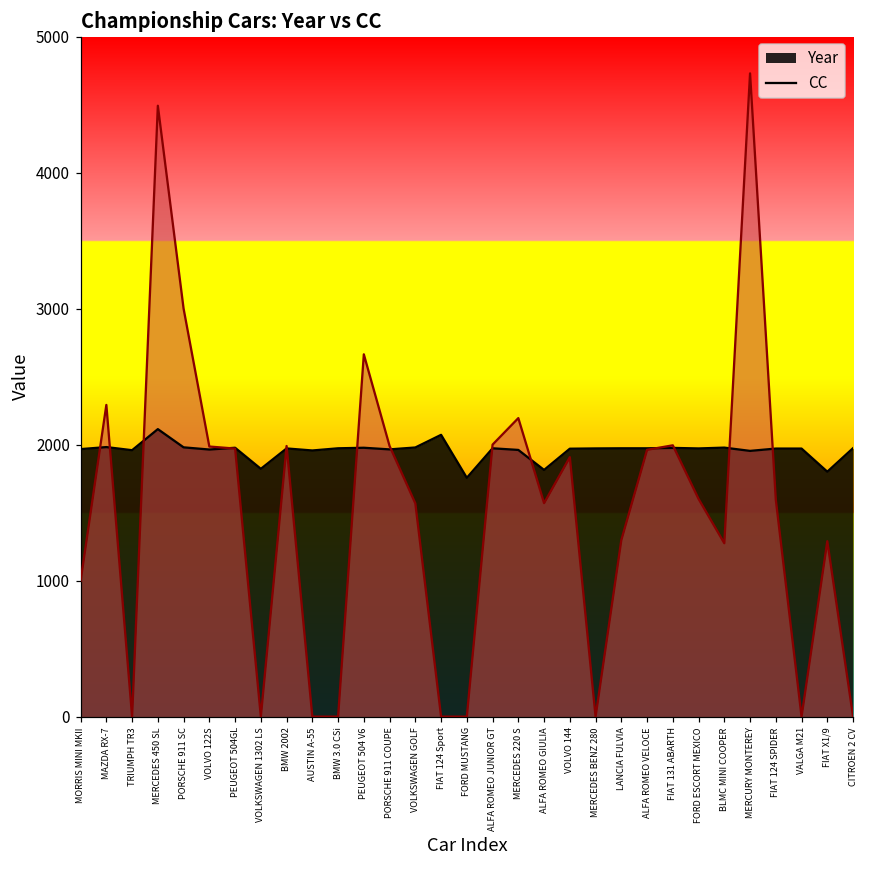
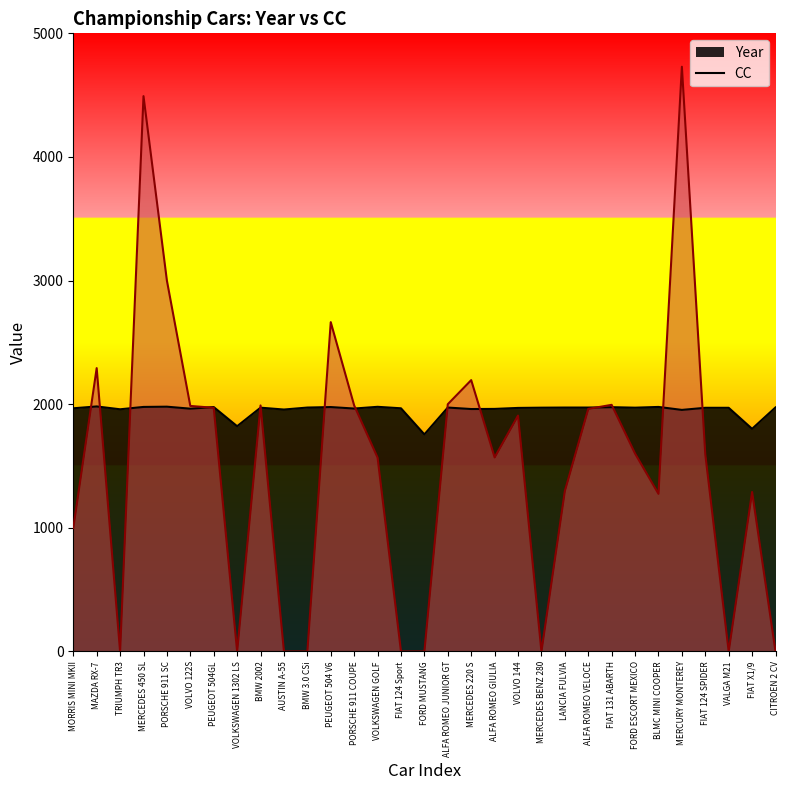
  {
    "Year": {
      "MORRIS MINI MKII": 1970,
      "MAZDA RX-7": 1980,
      "TRIUMPH TR3": 1960,
-     "MERCEDES 450 SL": 2110,
+     "MERCEDES 450 SL": 1980,
      "PORSCHE 911 SC": 1980,
      "VOLVO 122S": 1960,
      "VOLKSWAGEN 1302 LS": 1820,
      "AUSTIN A-55": 1960,
      "BMW 3.0 CSi": 1970,
      "PEUGEOT 504 V6": 1980,
      "PORSCHE 911 COUPE": 1970,
      "VOLKSWAGEN GOLF": 1980,
-     "FIAT 124 Sport": 2070,
+     "FIAT 124 Sport": 1970,
      "FORD MUSTANG": 1760,
      "ALFA ROMEO JUNIOR GT": 1970,
      "MERCEDES 220 S": 1960,
-     "ALFA ROMEO GIULIA": 1810,
+     "ALFA ROMEO GIULIA": 1960,
      "VOLVO 144": 1970,
      "MERCEDES BENZ 280": 1970,
      "LANCIA FULVIA": 1970,
      "FORD ESCORT MEXICO": 1970,
      "BLMC MINI COOPER": 1980,
      "MERCURY MONTEREY": 1950,
      "FIAT 124 SPIDER": 1970,
      "VALGA M21": 1970,
      "FIAT X1/9": 1800,
      "CITROEN 2 CV": 1970
    }
  }
